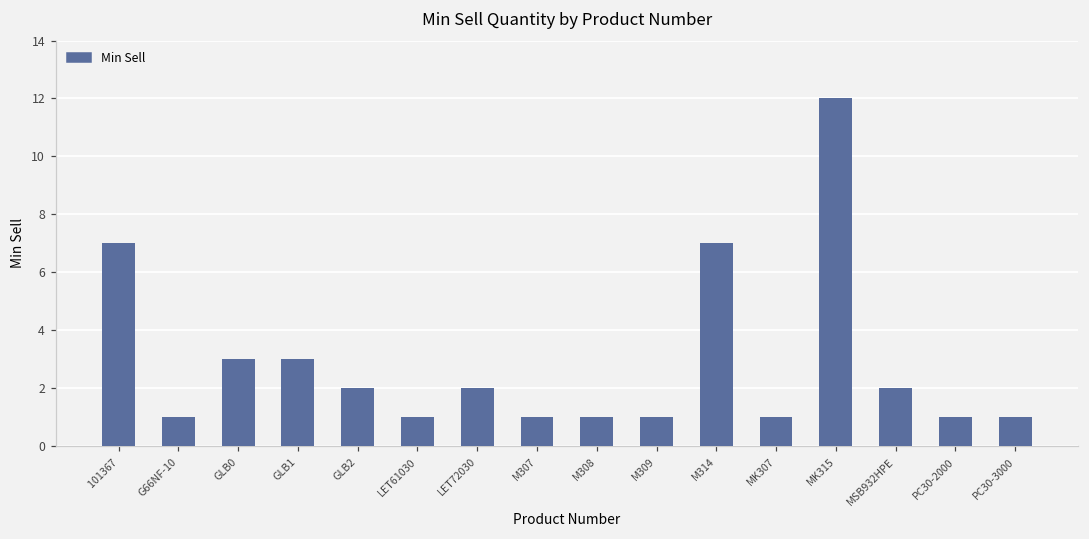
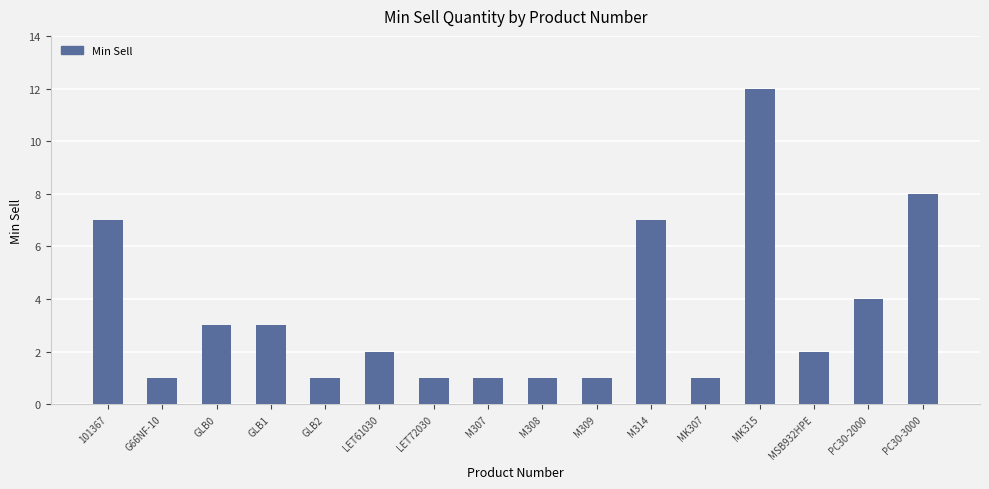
  {
    "101367": 7,
    "G66NF-10": 1,
    "GLB0": 3,
    "GLB1": 3,
-   "GLB2": 2,
-   "LET61030": 1,
-   "LET72030": 2,
+   "GLB2": 1,
+   "LET61030": 2,
+   "LET72030": 1,
    "M307": 1,
    "M308": 1,
    "M309": 1,
    "M314": 7,
    "MK307": 1,
    "MK315": 12,
    "MSB932HPE": 2,
-   "PC30-2000": 1,
-   "PC30-3000": 1
+   "PC30-2000": 4,
+   "PC30-3000": 8
  }
